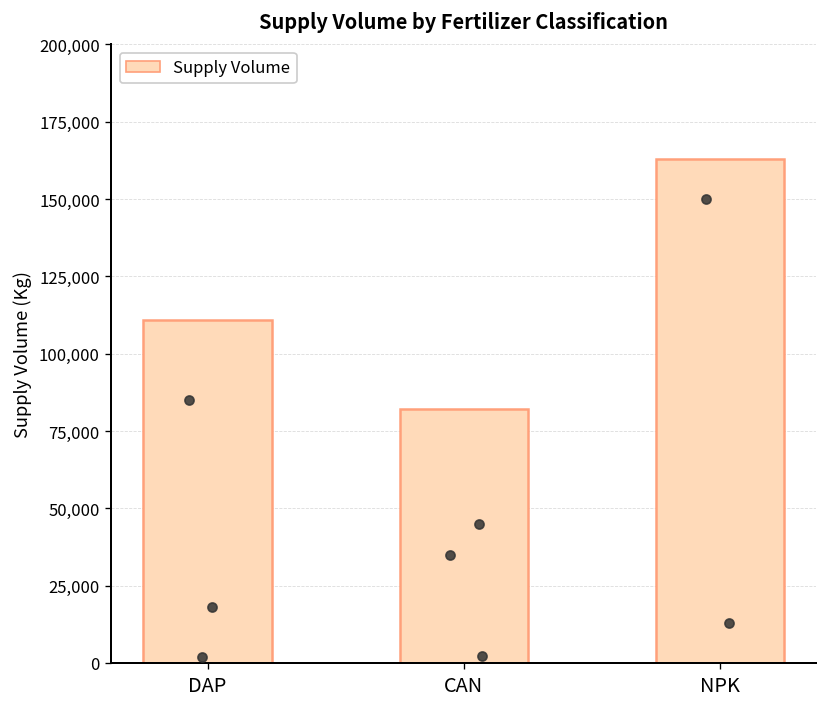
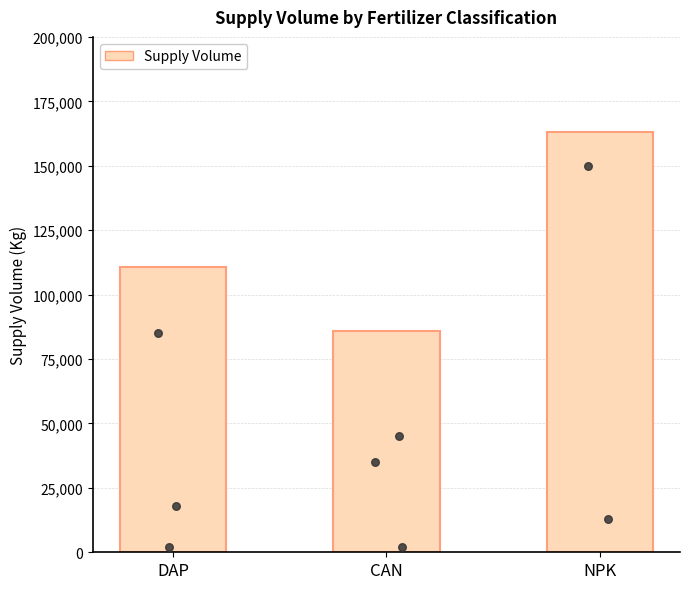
  {
    "Supply Volume": {
      "DAP": "111,000",
-     "CAN": "82,000",
+     "CAN": "86,000",
      "NPK": "163,000"
    }
  }
